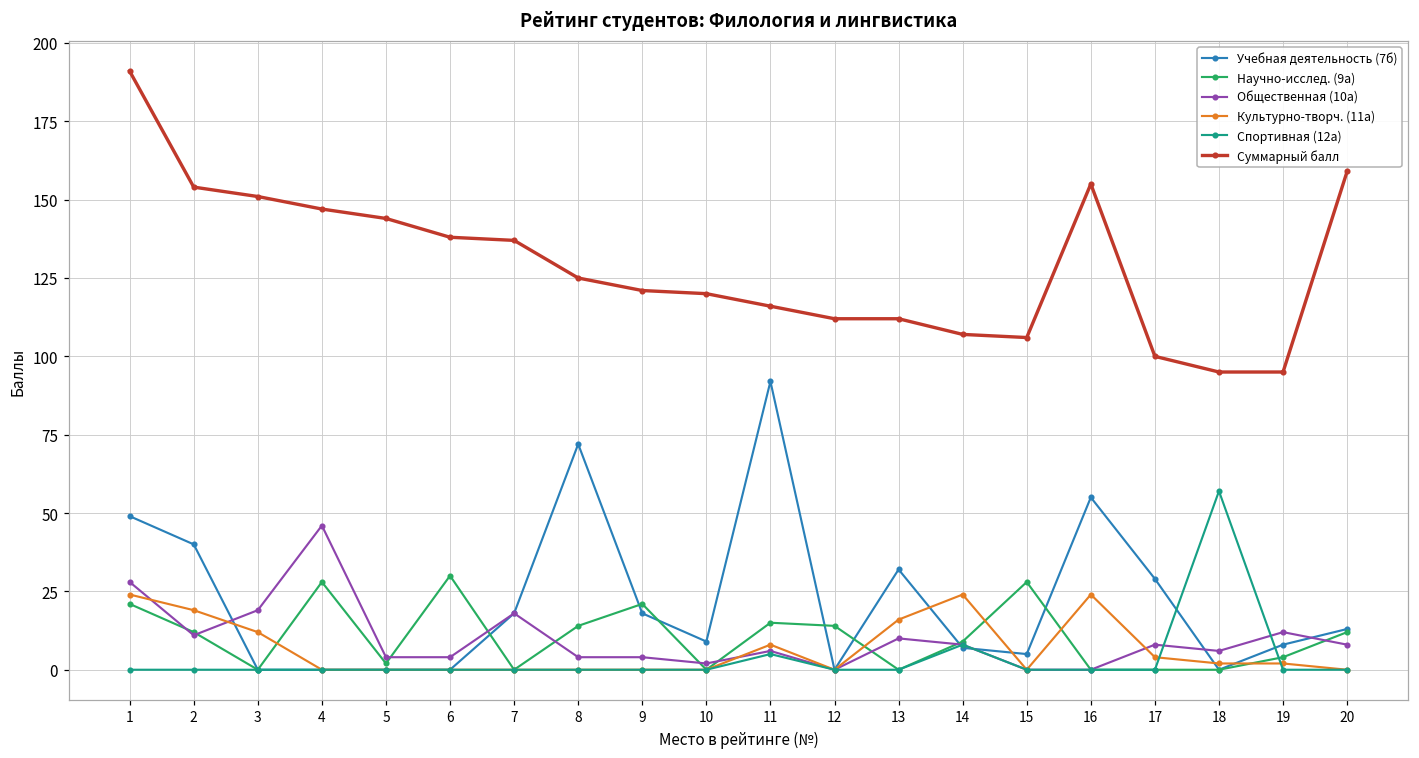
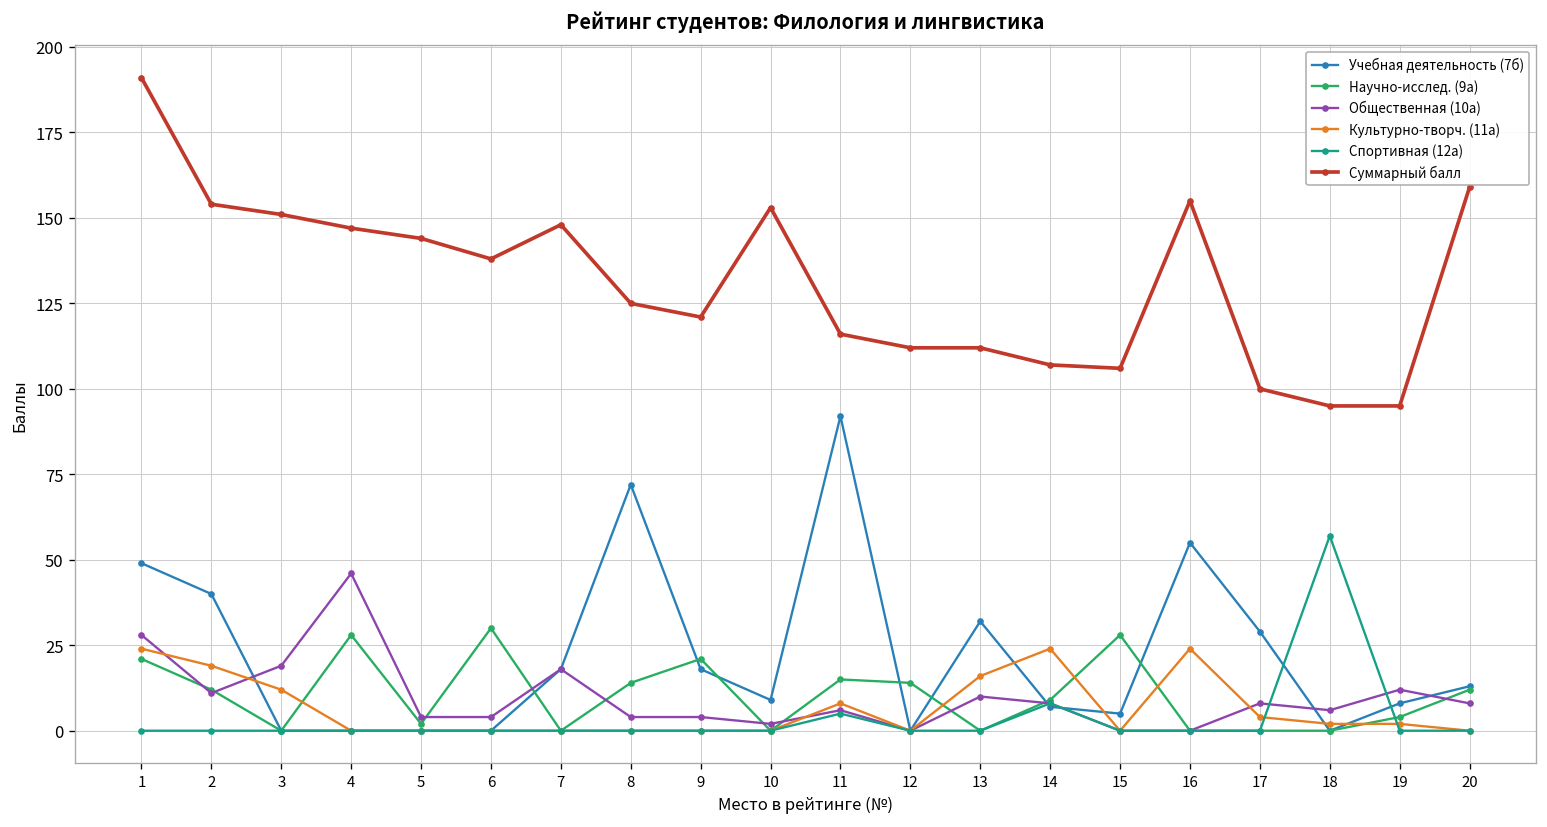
  {
    "Учебная деятельность (7б)": {
      "1": 49,
      "2": 40,
      "8": 72,
      "9": 18,
      "10": 9,
      "11": 92,
      "13": 32,
      "14": 7,
      "15": 5,
      "16": 55,
      "17": 29,
      "19": 8,
      "20": 13
    },
    "Общественная (10а)": {
      "1": 28,
      "2": 11,
      "3": 19,
      "4": 46,
      "5": 4,
      "6": 4,
      "8": 4,
      "9": 4,
      "10": 2,
      "11": 6,
      "13": 10,
      "17": 8,
      "18": 6,
      "19": 12,
      "20": 8
    },
    "Культурно-творч. (11а)": {
      "1": 24,
      "2": 19,
      "3": 12,
      "11": 8,
      "13": 16,
      "14": 24,
      "16": 24,
      "17": 4,
      "18": 2,
      "19": 2
    },
    "Суммарный балл": {
      "1": 191,
      "2": 154,
      "3": 151,
      "4": 147,
      "5": 144,
      "6": 138,
-     "7": 137,
+     "7": 148,
      "8": 125,
      "9": 121,
-     "10": 120,
+     "10": 153,
      "11": 116,
      "12": 112,
      "13": 112,
      "14": 107,
      "15": 106,
      "16": 155,
      "17": 100,
      "18": 95,
      "19": 95,
      "20": 159
    }
  }
